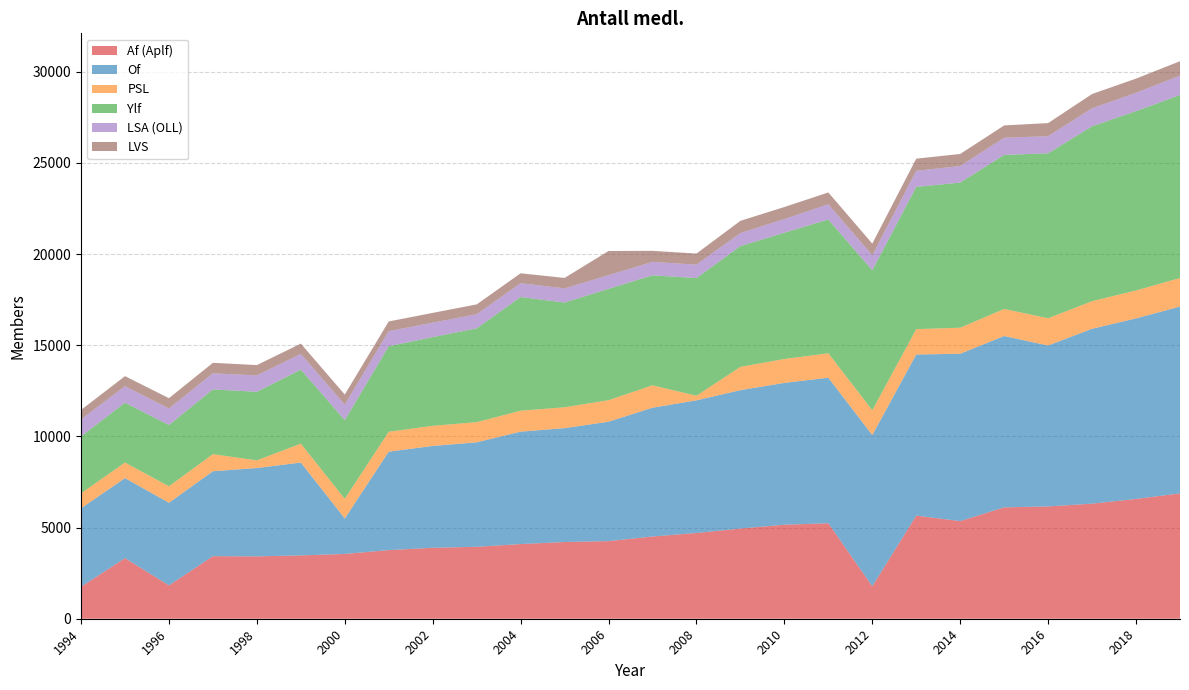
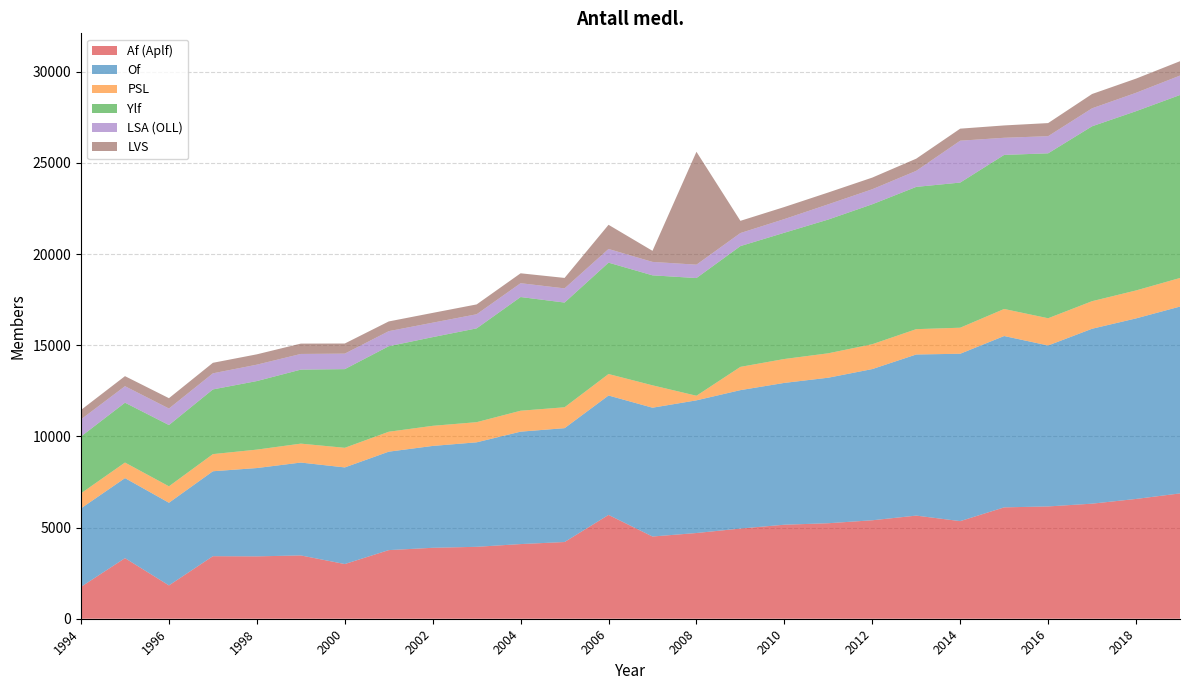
  {
    "Af (Aplf)": {
      "1994": 1700,
      "1996": 1800,
      "1998": 3400,
-     "2000": 3600,
+     "2000": 3000,
      "2002": 3900,
      "2004": 4100,
-     "2006": 4300,
+     "2006": 5700,
      "2008": 4700,
      "2010": 5200,
-     "2012": 1800,
+     "2012": 5400,
      "2014": 5400,
      "2016": 6200,
      "2018": 6600
    },
    "Of": {
      "1994": 4300,
      "1996": 4500,
      "1998": 4800,
-     "2000": 1900,
+     "2000": 5300,
      "2002": 5600,
      "2004": 6200,
      "2006": 6600,
      "2008": 7300,
      "2010": 7800,
      "2012": 8300,
      "2014": 9200,
      "2016": 8800,
      "2018": 9900
    },
    "PSL": {
      "1994": 800,
      "1996": 900,
-     "1998": 400,
+     "1998": 1000,
      "2000": 1100,
      "2002": 1100,
      "2004": 1100,
      "2006": 1200,
      "2008": 300,
      "2010": 1300,
      "2012": 1400,
      "2014": 1400,
      "2016": 1500,
      "2018": 1500
    },
    "Ylf": {
      "1994": 3100,
      "1996": 3400,
      "1998": 3800,
      "2000": 4300,
      "2002": 4900,
      "2004": 6200,
      "2006": 6100,
      "2008": 6500,
      "2010": 6900,
      "2012": 7700,
      "2014": 8000,
      "2016": 9000,
      "2018": 9800
    },
    "LSA (OLL)": {
      "1994": 900,
      "1996": 900,
      "1998": 900,
      "2000": 900,
      "2002": 800,
      "2004": 800,
      "2006": 800,
      "2008": 700,
      "2010": 700,
      "2012": 800,
-     "2014": 900,
+     "2014": 2300,
      "2016": 900,
      "2018": 1000
    },
    "LVS": {
      "1994": 500,
      "1996": 600,
      "1998": 600,
      "2000": 600,
      "2002": 500,
      "2004": 500,
      "2006": 1300,
-     "2008": 600,
+     "2008": 6200,
      "2010": 700,
      "2012": 600,
      "2014": 700,
      "2016": 700,
      "2018": 800
    }
  }
